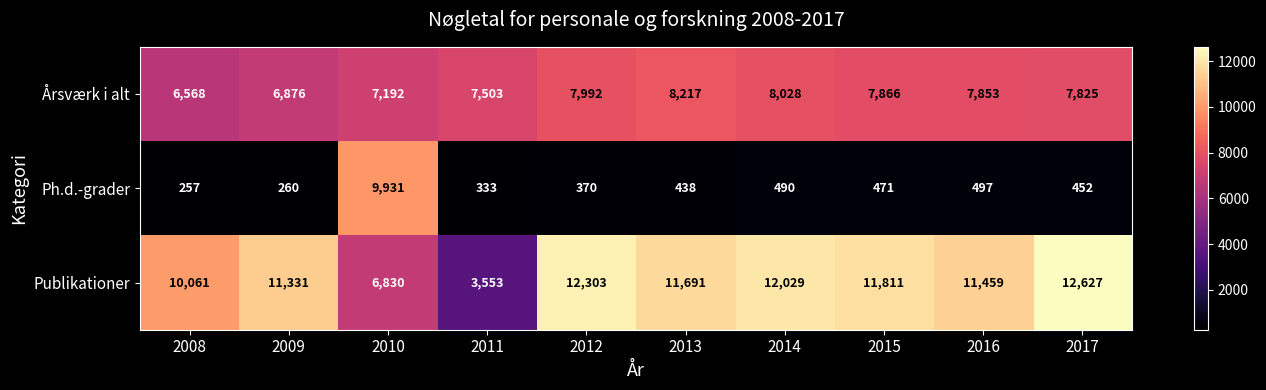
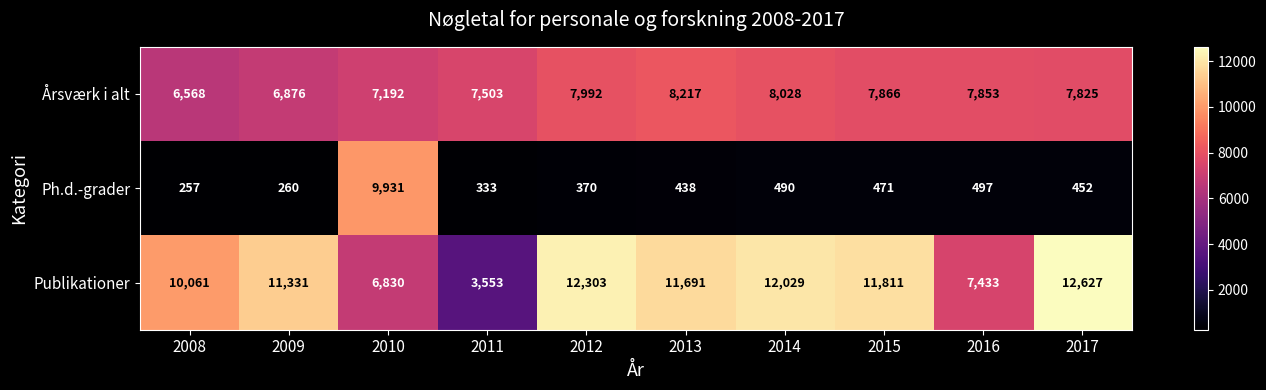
  {
    "Årsværk i alt": {
      "2008": "6,568",
      "2009": "6,876",
      "2010": "7,192",
      "2011": "7,503",
      "2012": "7,992",
      "2013": "8,217",
      "2014": "8,028",
      "2015": "7,866",
      "2016": "7,853",
      "2017": "7,825"
    },
    "Ph.d.-grader": {
      "2008": "257",
      "2009": "260",
      "2010": "9,931",
      "2011": "333",
      "2012": "370",
      "2013": "438",
      "2014": "490",
      "2015": "471",
      "2016": "497",
      "2017": "452"
    },
    "Publikationer": {
      "2008": "10,061",
      "2009": "11,331",
      "2010": "6,830",
      "2011": "3,553",
      "2012": "12,303",
      "2013": "11,691",
      "2014": "12,029",
      "2015": "11,811",
-     "2016": "11,459",
+     "2016": "7,433",
      "2017": "12,627"
    }
  }
